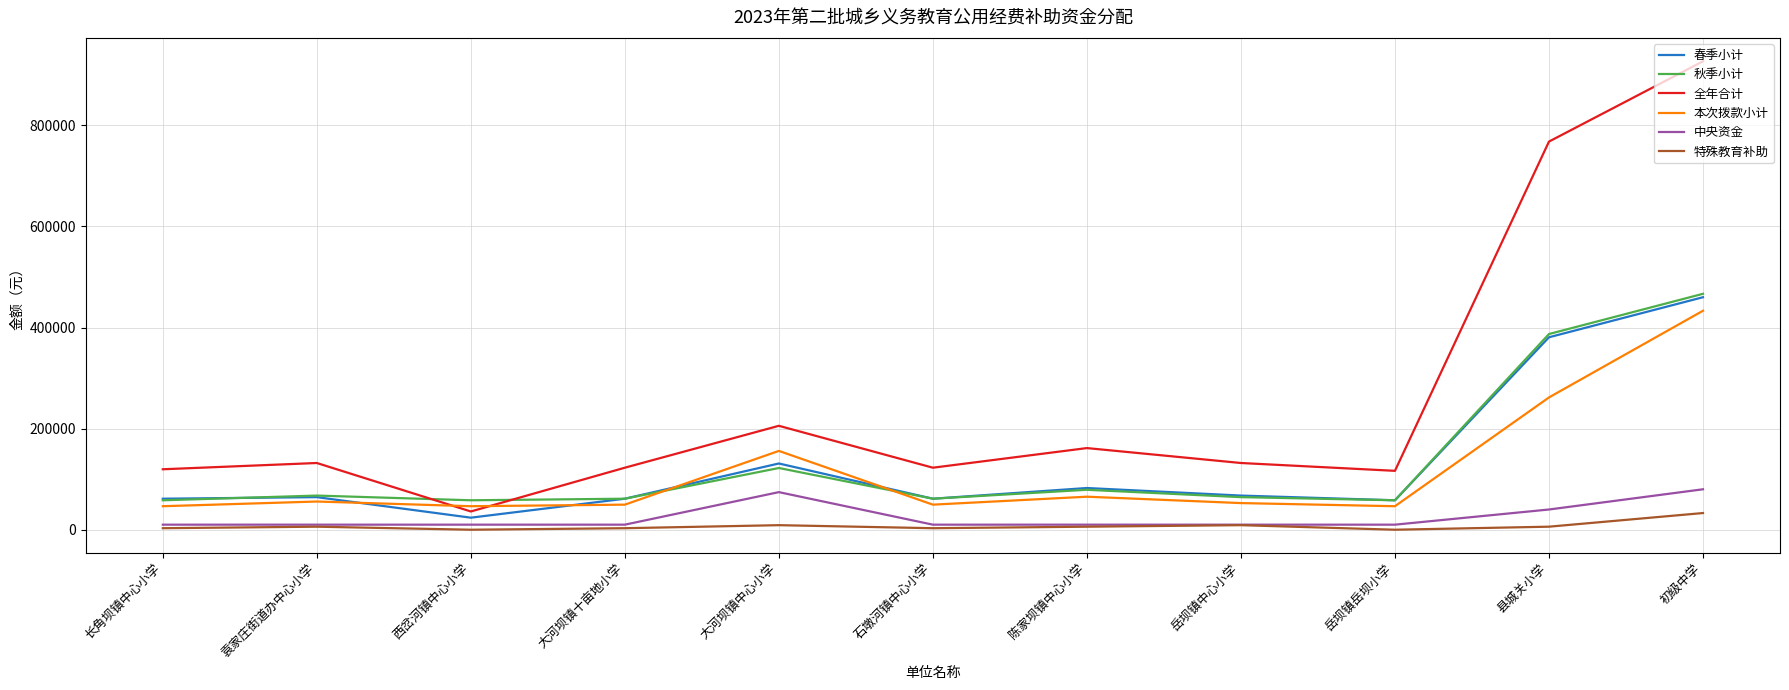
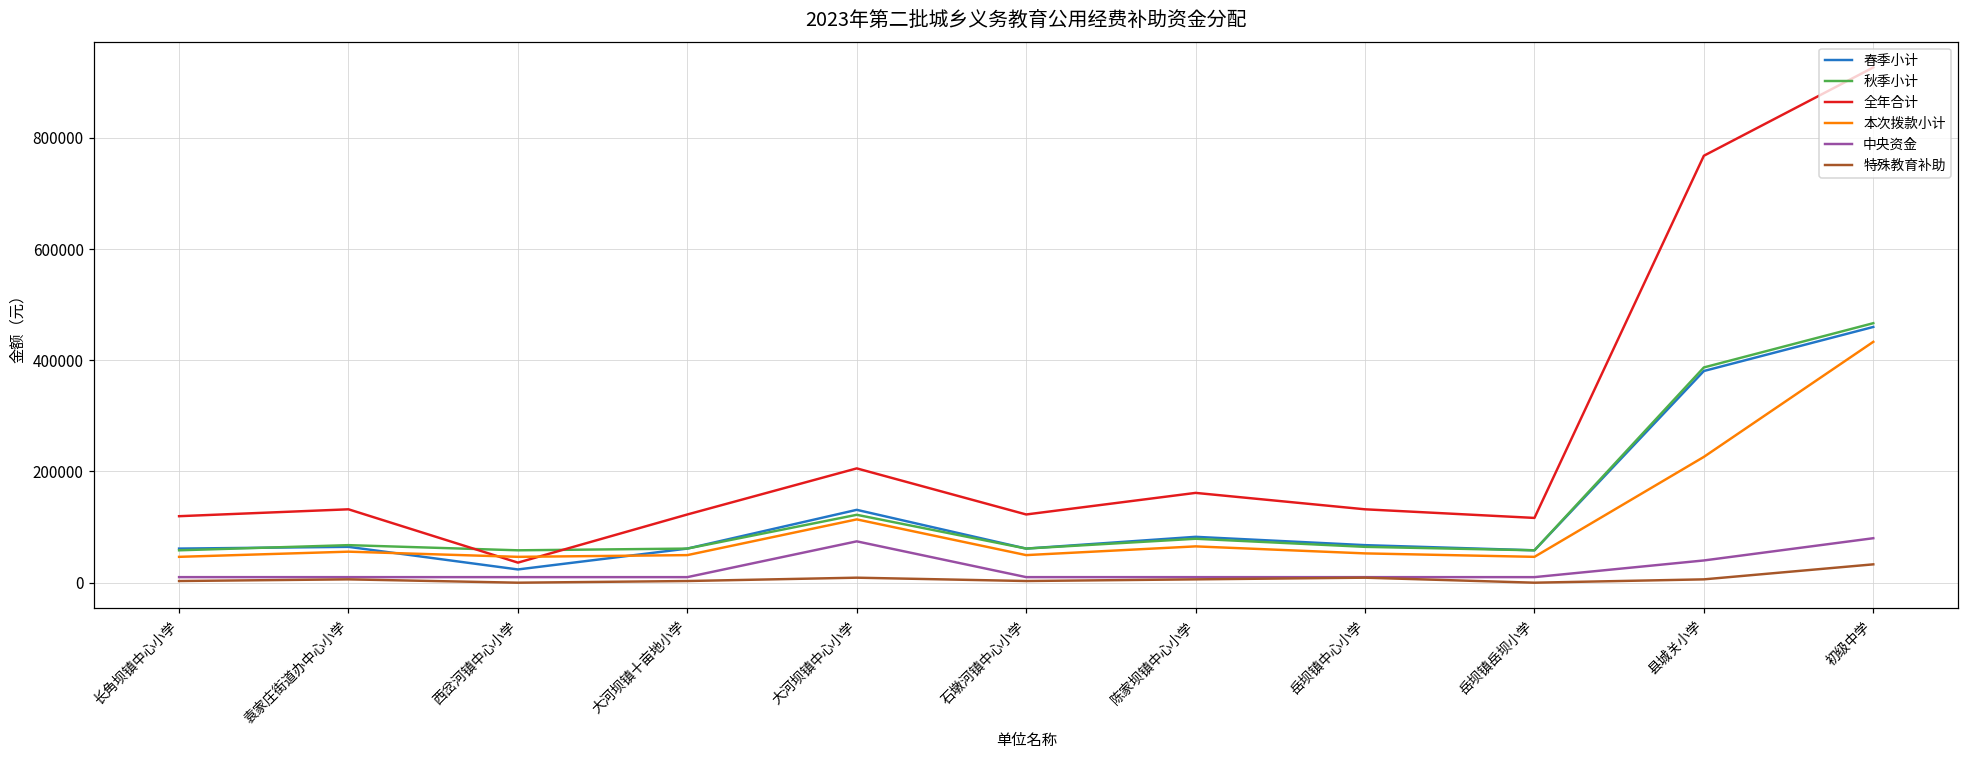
  {
    "春季小计": {
      "西岔河镇中心小学": 20000,
      "大河坝镇中心小学": 130000,
      "县城关小学": 380000,
      "初级中学": 460000
    },
    "秋季小计": {
      "西岔河镇中心小学": 60000,
      "大河坝镇中心小学": 120000,
      "县城关小学": 390000,
      "初级中学": 470000
    },
    "全年合计": {
      "长角坝镇中心小学": 120000,
      "袁家庄街道办中心小学": 130000,
      "西岔河镇中心小学": 40000,
      "大河坝镇十亩地小学": 120000,
      "大河坝镇中心小学": 210000,
      "石墩河镇中心小学": 120000,
      "陈家坝镇中心小学": 160000,
      "岳坝镇中心小学": 130000,
      "岳坝镇岳坝小学": 120000,
      "县城关小学": 770000
    },
    "本次拨款小计": {
      "长角坝镇中心小学": 50000,
      "袁家庄街道办中心小学": 60000,
      "西岔河镇中心小学": 50000,
      "大河坝镇十亩地小学": 50000,
-     "大河坝镇中心小学": 160000,
+     "大河坝镇中心小学": 110000,
      "石墩河镇中心小学": 50000,
      "陈家坝镇中心小学": 70000,
      "岳坝镇中心小学": 50000,
      "岳坝镇岳坝小学": 50000,
-     "县城关小学": 260000,
+     "县城关小学": 230000,
      "初级中学": 430000
    },
    "中央资金": {
      "长角坝镇中心小学": 10000,
      "西岔河镇中心小学": 10000,
      "大河坝镇十亩地小学": 10000,
      "大河坝镇中心小学": 70000,
      "石墩河镇中心小学": 10000,
      "岳坝镇岳坝小学": 10000,
      "县城关小学": 40000,
      "初级中学": 80000
    },
    "特殊教育补助": {
      "长角坝镇中心小学": 0,
      "西岔河镇中心小学": 0,
      "大河坝镇十亩地小学": 0,
      "大河坝镇中心小学": 10000,
      "石墩河镇中心小学": 0,
      "岳坝镇岳坝小学": 0,
      "县城关小学": 10000,
      "初级中学": 30000
    }
  }
